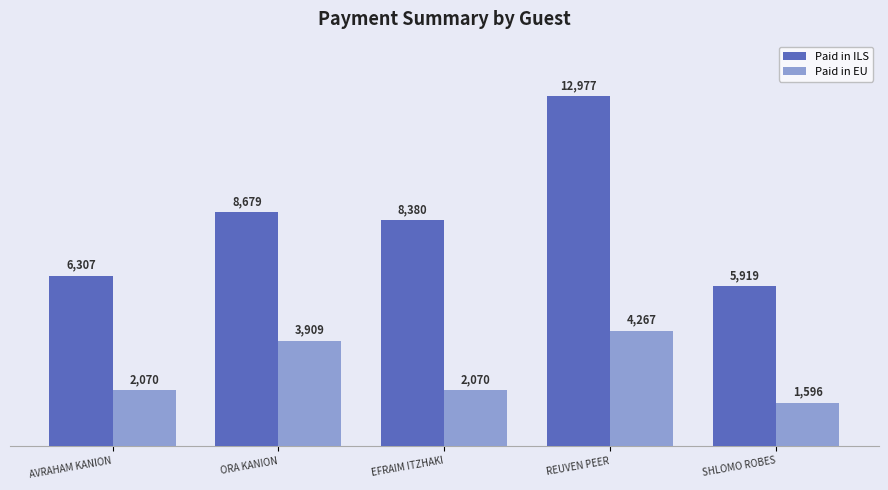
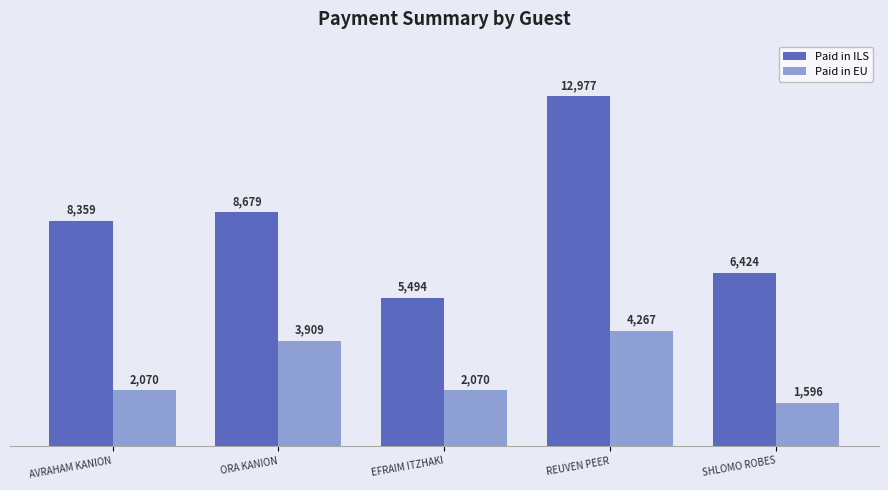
  {
    "Paid in ILS": {
-     "AVRAHAM KANION": "6,307",
+     "AVRAHAM KANION": "8,359",
      "ORA KANION": "8,679",
-     "EFRAIM ITZHAKI": "8,380",
+     "EFRAIM ITZHAKI": "5,494",
      "REUVEN PEER": "12,977",
-     "SHLOMO ROBES": "5,919"
+     "SHLOMO ROBES": "6,424"
    },
    "Paid in EU": {
      "AVRAHAM KANION": "2,070",
      "ORA KANION": "3,909",
      "EFRAIM ITZHAKI": "2,070",
      "REUVEN PEER": "4,267",
      "SHLOMO ROBES": "1,596"
    }
  }
